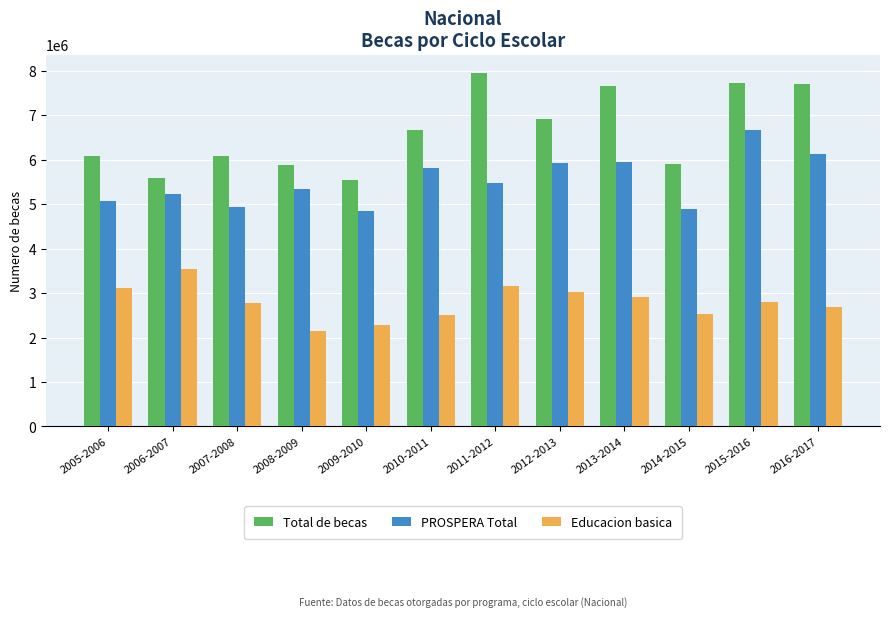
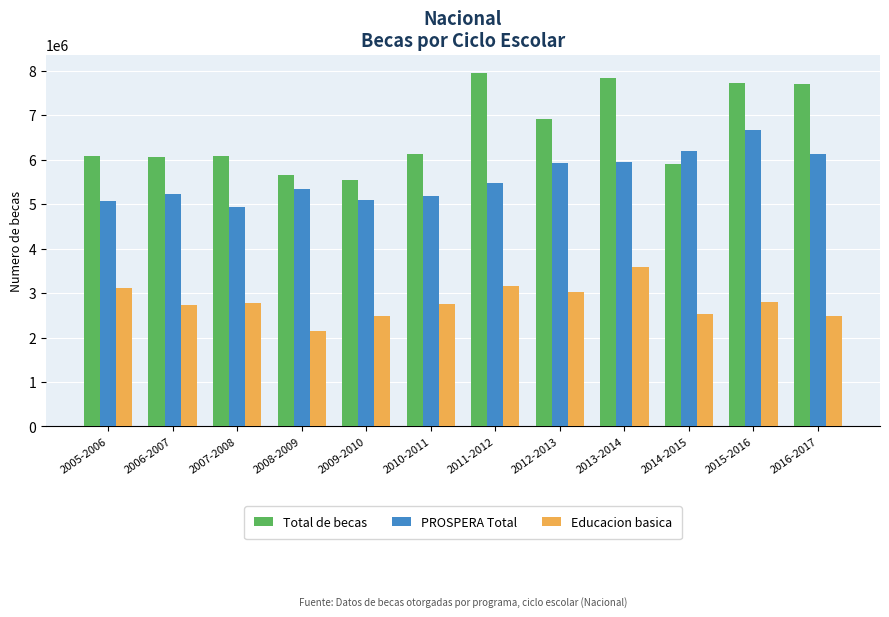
  {
    "Total de becas": {
      "2005-2006": 6100000,
-     "2006-2007": 5600000,
+     "2006-2007": 6100000,
      "2007-2008": 6100000,
-     "2008-2009": 5900000,
+     "2008-2009": 5700000,
      "2009-2010": 5500000,
-     "2010-2011": 6700000,
+     "2010-2011": 6100000,
      "2011-2012": 8000000,
      "2012-2013": 6900000,
-     "2013-2014": 7700000,
+     "2013-2014": 7900000,
      "2014-2015": 5900000,
      "2015-2016": 7700000,
      "2016-2017": 7700000
    },
    "PROSPERA Total": {
      "2005-2006": 5100000,
      "2006-2007": 5200000,
      "2007-2008": 4900000,
      "2008-2009": 5300000,
-     "2009-2010": 4900000,
-     "2010-2011": 5800000,
+     "2009-2010": 5100000,
+     "2010-2011": 5200000,
      "2011-2012": 5500000,
      "2012-2013": 5900000,
      "2013-2014": 5900000,
-     "2014-2015": 4900000,
+     "2014-2015": 6200000,
      "2015-2016": 6700000,
      "2016-2017": 6100000
    },
    "Educacion basica": {
      "2005-2006": 3100000,
-     "2006-2007": 3500000,
+     "2006-2007": 2700000,
      "2007-2008": 2800000,
      "2008-2009": 2200000,
-     "2009-2010": 2300000,
-     "2010-2011": 2500000,
+     "2009-2010": 2500000,
+     "2010-2011": 2700000,
      "2011-2012": 3200000,
      "2012-2013": 3000000,
-     "2013-2014": 2900000,
+     "2013-2014": 3600000,
      "2014-2015": 2500000,
      "2015-2016": 2800000,
-     "2016-2017": 2700000
+     "2016-2017": 2500000
    }
  }
